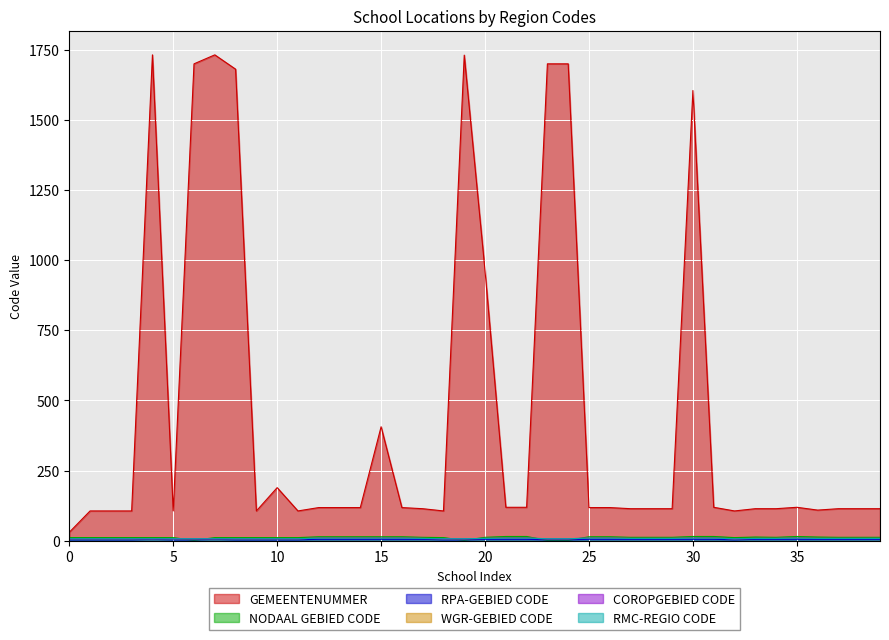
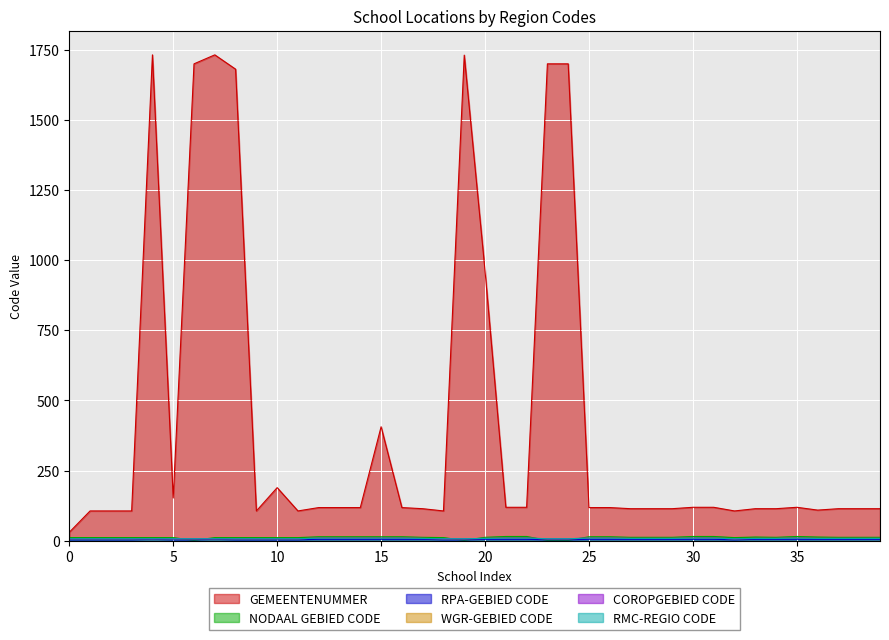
  {
    "GEMEENTENUMMER": {
      "0": 30,
-     "5": 110,
+     "5": 150,
      "10": 190,
      "15": 410,
      "20": 960,
      "25": 120,
-     "30": 1600,
+     "30": 120,
      "35": 120
    }
  }
